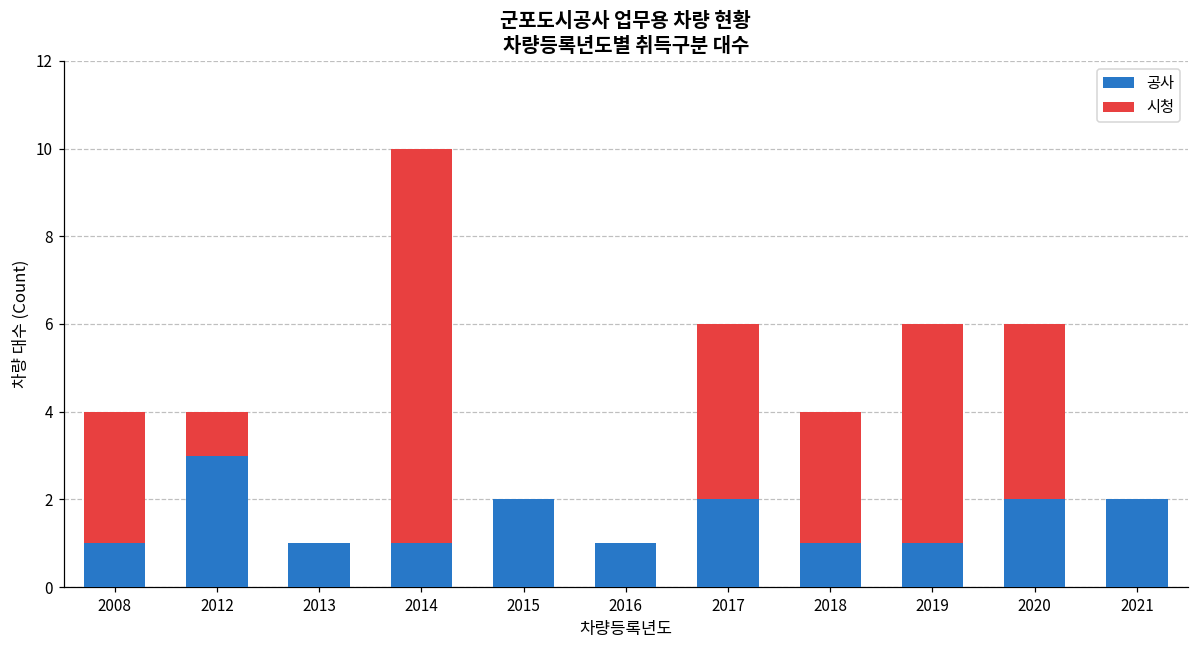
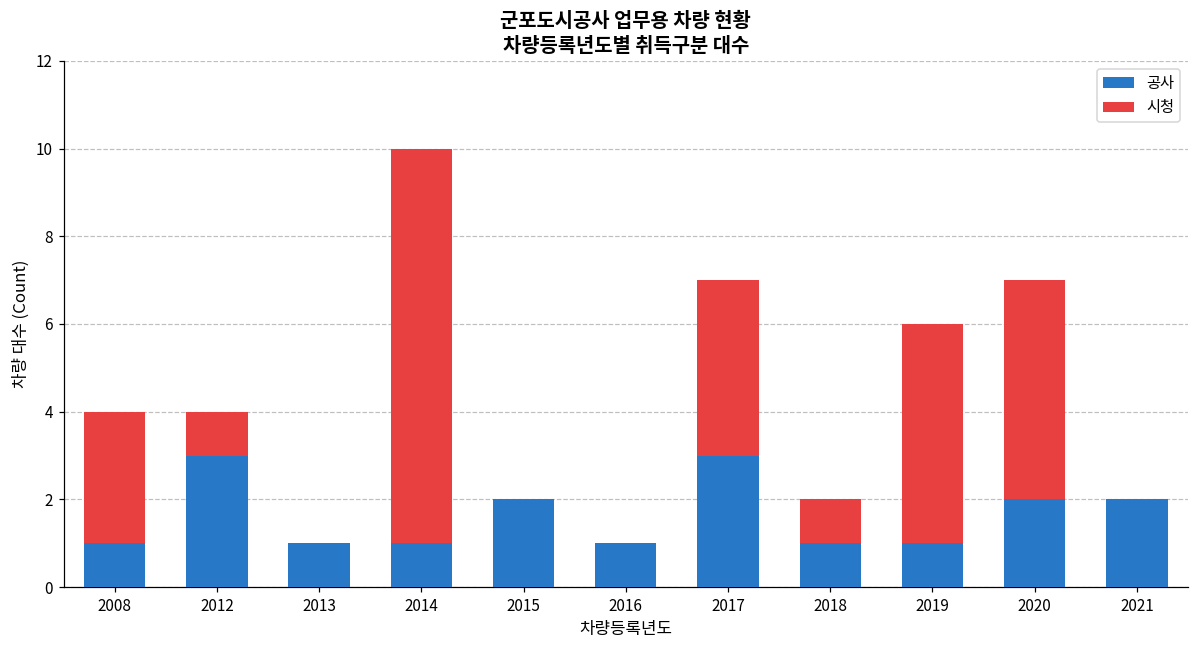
  {
    "공사": {
      "2008": 1,
      "2012": 3,
      "2013": 1,
      "2014": 1,
      "2015": 2,
      "2016": 1,
-     "2017": 2,
+     "2017": 3,
      "2018": 1,
      "2019": 1,
      "2020": 2,
      "2021": 2
    },
    "시청": {
      "2008": 3,
      "2012": 1,
      "2013": 0,
      "2014": 9,
      "2015": 0,
      "2016": 0,
      "2017": 4,
-     "2018": 3,
+     "2018": 1,
      "2019": 5,
-     "2020": 4,
+     "2020": 5,
      "2021": 0
    }
  }
